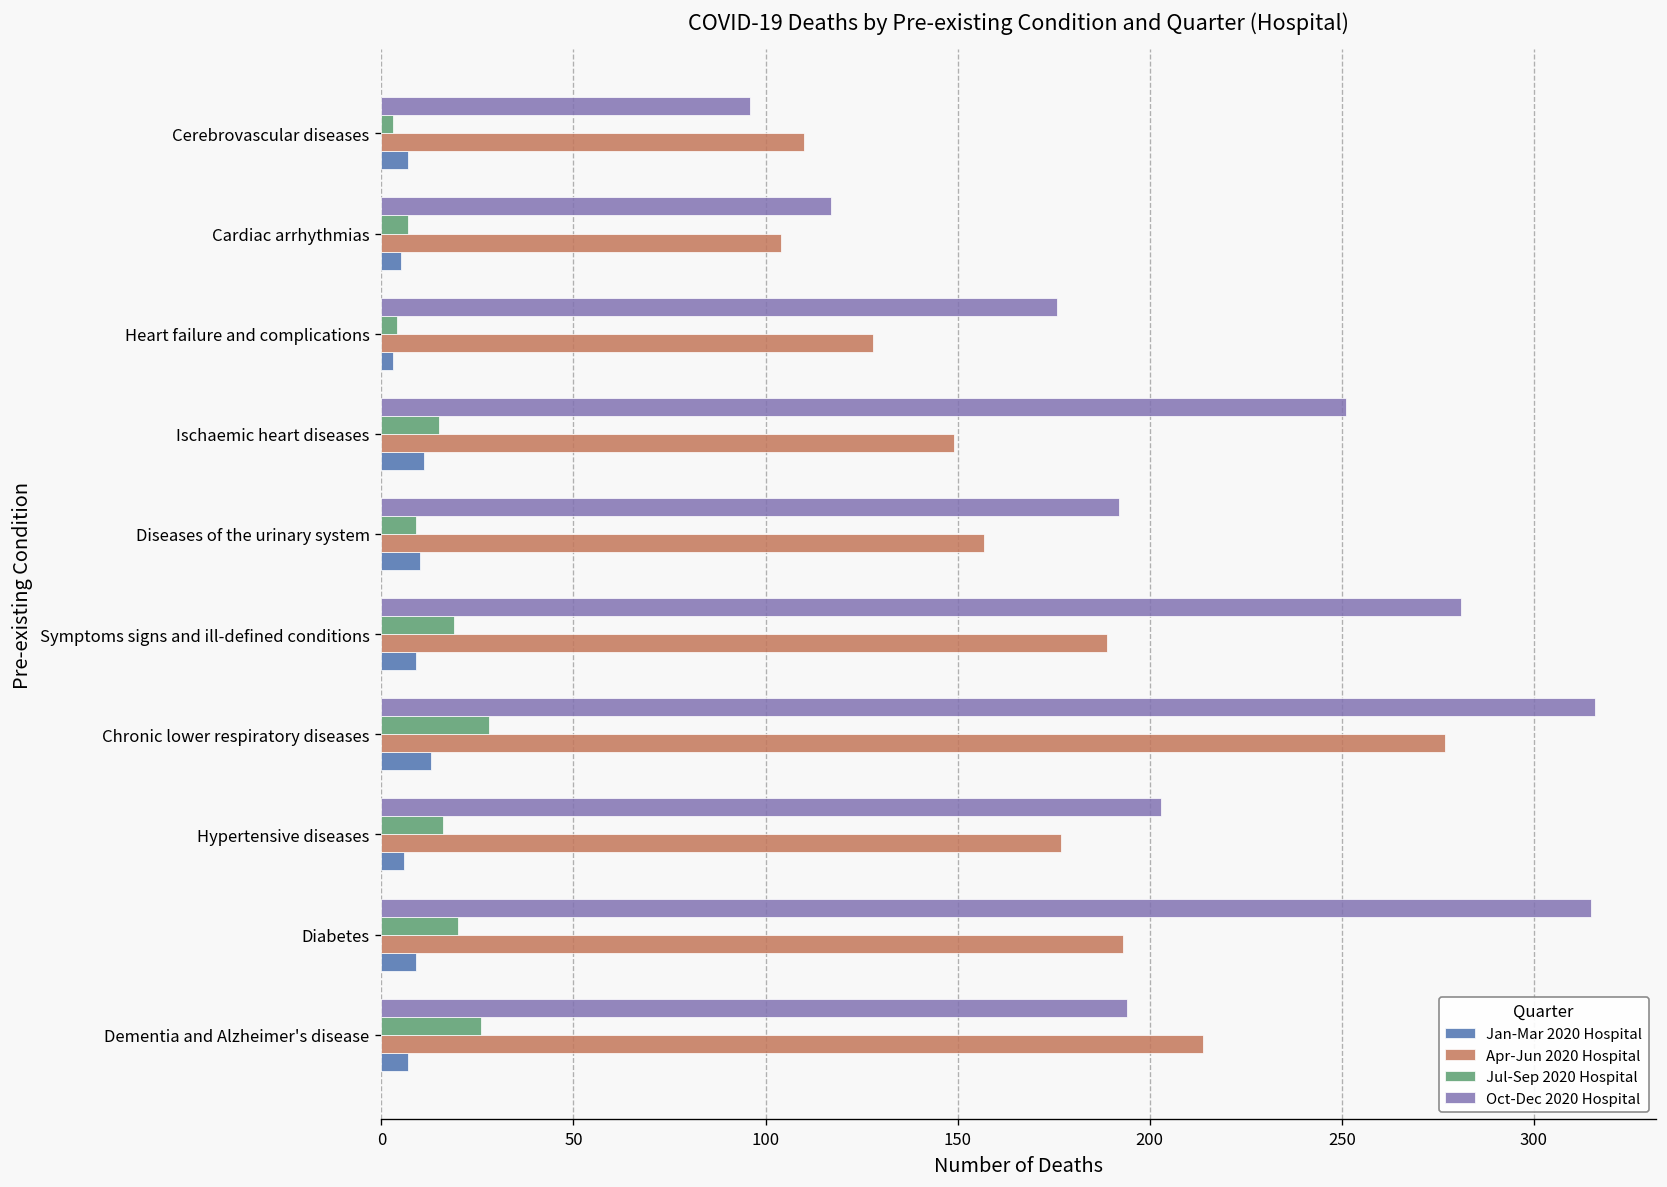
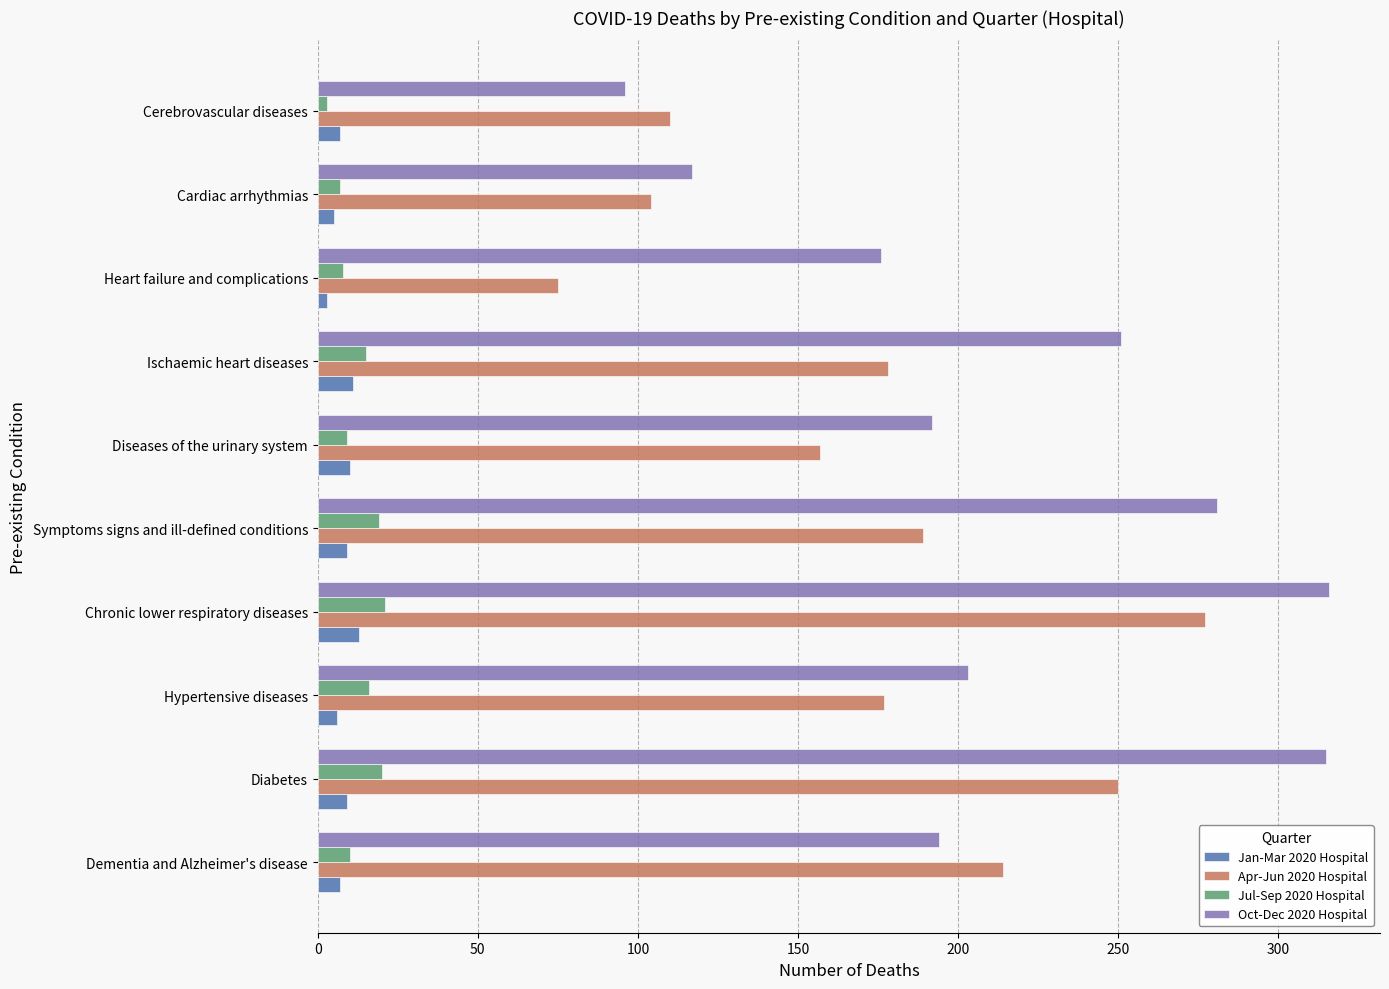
  {
    "Apr-Jun 2020 Hospital": {
      "Cerebrovascular diseases": 110,
      "Cardiac arrhythmias": 104,
-     "Heart failure and complications": 128,
-     "Ischaemic heart diseases": 149,
+     "Heart failure and complications": 75,
+     "Ischaemic heart diseases": 178,
      "Diseases of the urinary system": 157,
      "Symptoms signs and ill-defined conditions": 189,
      "Chronic lower respiratory diseases": 277,
      "Hypertensive diseases": 177,
-     "Diabetes": 193,
+     "Diabetes": 250,
      "Dementia and Alzheimer's disease": 214
    },
    "Jul-Sep 2020 Hospital": {
      "Cerebrovascular diseases": 3,
      "Cardiac arrhythmias": 7,
-     "Heart failure and complications": 4,
+     "Heart failure and complications": 8,
      "Ischaemic heart diseases": 15,
      "Diseases of the urinary system": 9,
      "Symptoms signs and ill-defined conditions": 19,
-     "Chronic lower respiratory diseases": 28,
+     "Chronic lower respiratory diseases": 21,
      "Hypertensive diseases": 16,
      "Diabetes": 20,
-     "Dementia and Alzheimer's disease": 26
+     "Dementia and Alzheimer's disease": 10
    }
  }
